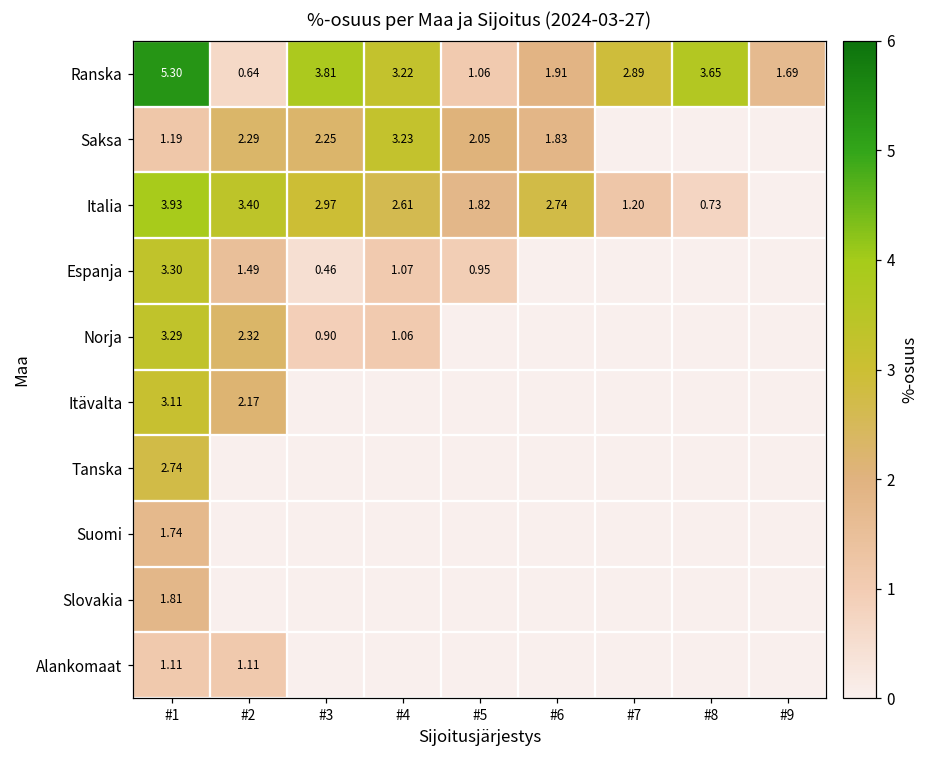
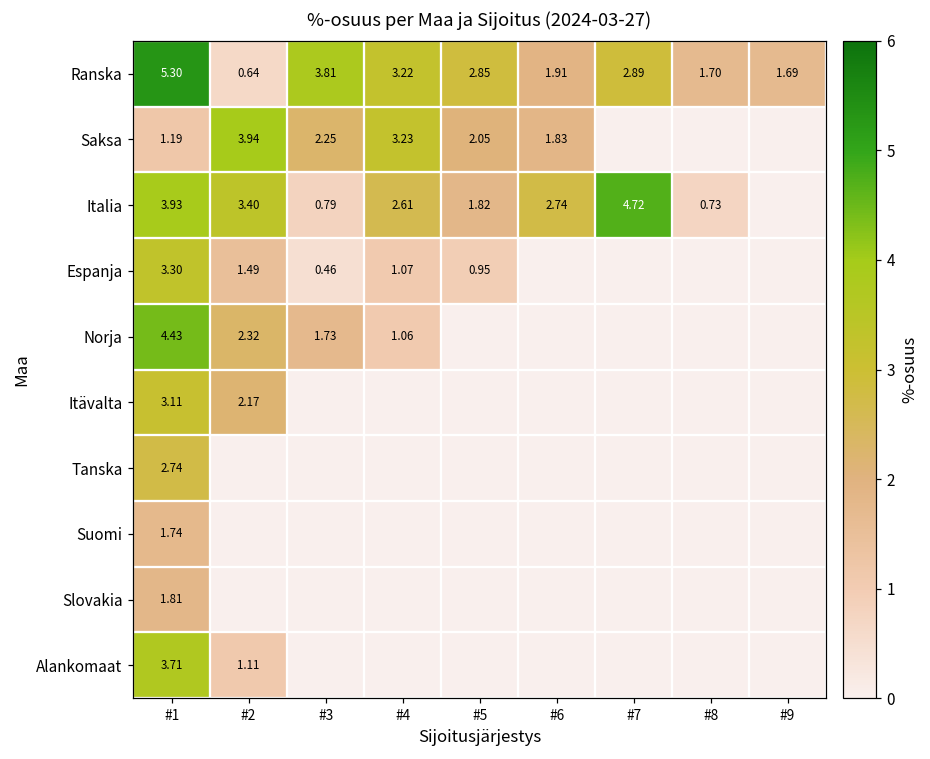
  {
    "Ranska": {
      "#1": 5.30,
      "#2": 0.64,
      "#3": 3.81,
      "#4": 3.22,
-     "#5": 1.06,
+     "#5": 2.85,
      "#6": 1.91,
      "#7": 2.89,
-     "#8": 3.65,
+     "#8": 1.70,
      "#9": 1.69
    },
    "Saksa": {
      "#1": 1.19,
-     "#2": 2.29,
+     "#2": 3.94,
      "#3": 2.25,
      "#4": 3.23,
      "#5": 2.05,
      "#6": 1.83
    },
    "Italia": {
      "#1": 3.93,
      "#2": 3.40,
-     "#3": 2.97,
+     "#3": 0.79,
      "#4": 2.61,
      "#5": 1.82,
      "#6": 2.74,
-     "#7": 1.20,
+     "#7": 4.72,
      "#8": 0.73
    },
    "Espanja": {
      "#1": 3.30,
      "#2": 1.49,
      "#3": 0.46,
      "#4": 1.07,
      "#5": 0.95
    },
    "Norja": {
-     "#1": 3.29,
+     "#1": 4.43,
      "#2": 2.32,
-     "#3": 0.90,
+     "#3": 1.73,
      "#4": 1.06
    },
    "Itävalta": {
      "#1": 3.11,
      "#2": 2.17
    },
    "Tanska": {
      "#1": 2.74
    },
    "Suomi": {
      "#1": 1.74
    },
    "Slovakia": {
      "#1": 1.81
    },
    "Alankomaat": {
-     "#1": 1.11,
+     "#1": 3.71,
      "#2": 1.11
    }
  }
